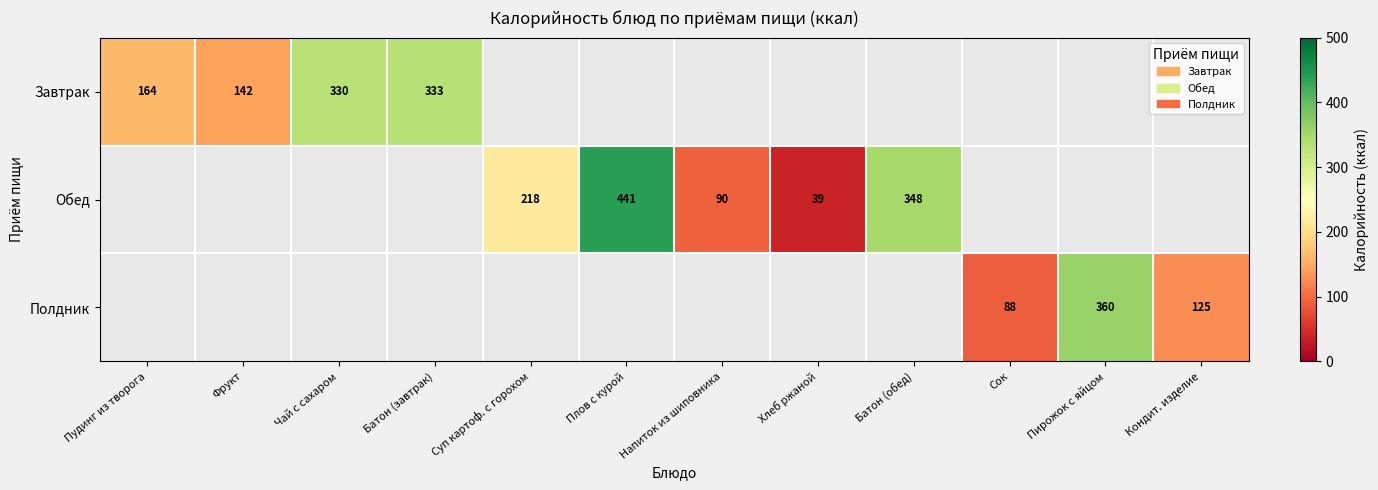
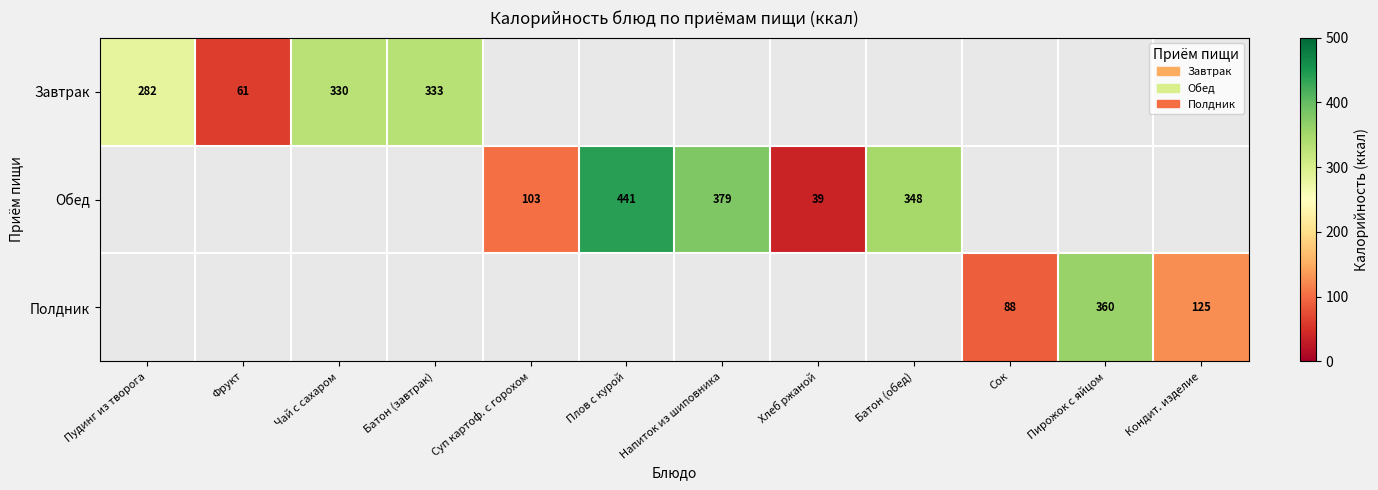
  {
    "Завтрак": {
-     "Пудинг из творога": 164,
-     "Фрукт": 142,
+     "Пудинг из творога": 282,
+     "Фрукт": 61,
      "Чай с сахаром": 330,
      "Батон (завтрак)": 333
    },
    "Обед": {
-     "Суп картоф. с горохом": 218,
+     "Суп картоф. с горохом": 103,
      "Плов с курой": 441,
-     "Напиток из шиповника": 90,
+     "Напиток из шиповника": 379,
      "Хлеб ржаной": 39,
      "Батон (обед)": 348
    },
    "Полдник": {
      "Сок": 88,
      "Пирожок с яйцом": 360,
      "Кондит. изделие": 125
    }
  }
